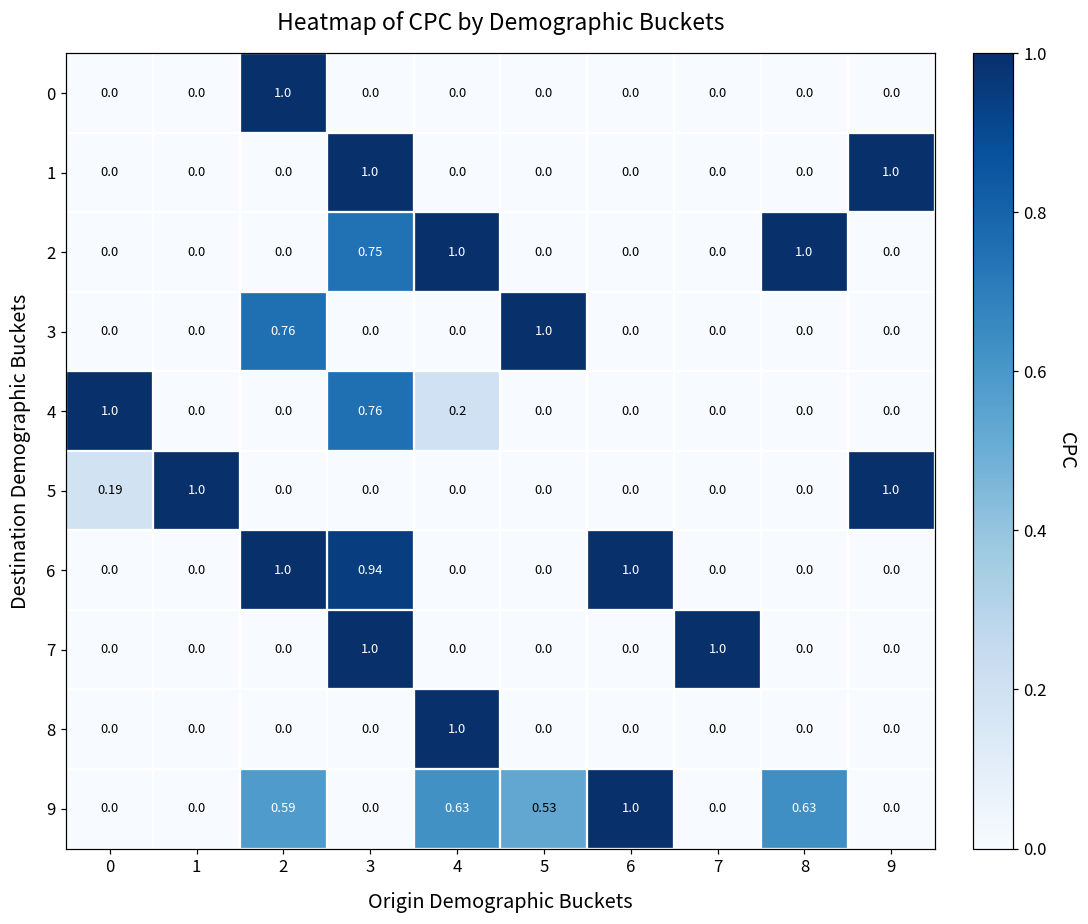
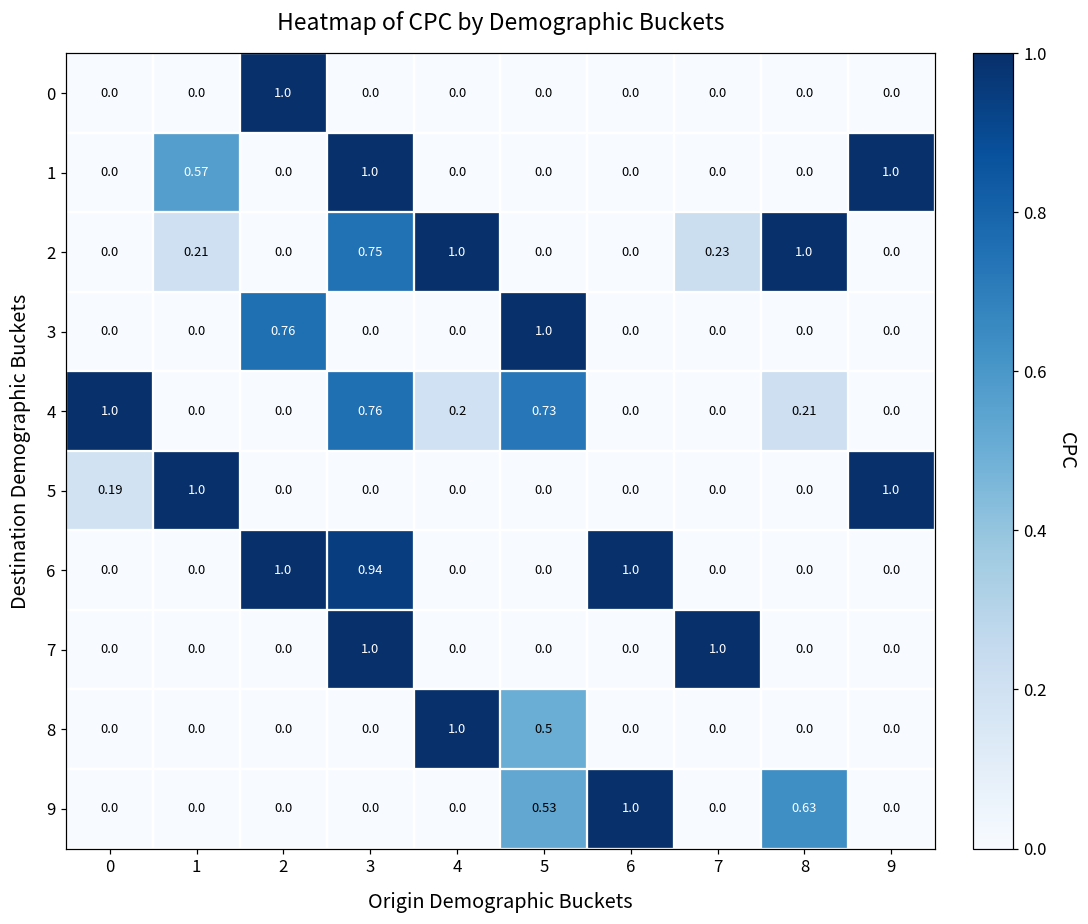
  {
    "0": {
      "0": 0.0,
      "1": 0.0,
      "2": 1.0,
      "3": 0.0,
      "4": 0.0,
      "5": 0.0,
      "6": 0.0,
      "7": 0.0,
      "8": 0.0,
      "9": 0.0
    },
    "1": {
      "0": 0.0,
-     "1": 0.0,
+     "1": 0.57,
      "2": 0.0,
      "3": 1.0,
      "4": 0.0,
      "5": 0.0,
      "6": 0.0,
      "7": 0.0,
      "8": 0.0,
      "9": 1.0
    },
    "2": {
      "0": 0.0,
-     "1": 0.0,
+     "1": 0.21,
      "2": 0.0,
      "3": 0.75,
      "4": 1.0,
      "5": 0.0,
      "6": 0.0,
-     "7": 0.0,
+     "7": 0.23,
      "8": 1.0,
      "9": 0.0
    },
    "3": {
      "0": 0.0,
      "1": 0.0,
      "2": 0.76,
      "3": 0.0,
      "4": 0.0,
      "5": 1.0,
      "6": 0.0,
      "7": 0.0,
      "8": 0.0,
      "9": 0.0
    },
    "4": {
      "0": 1.0,
      "1": 0.0,
      "2": 0.0,
      "3": 0.76,
      "4": 0.2,
-     "5": 0.0,
+     "5": 0.73,
      "6": 0.0,
      "7": 0.0,
-     "8": 0.0,
+     "8": 0.21,
      "9": 0.0
    },
    "5": {
      "0": 0.19,
      "1": 1.0,
      "2": 0.0,
      "3": 0.0,
      "4": 0.0,
      "5": 0.0,
      "6": 0.0,
      "7": 0.0,
      "8": 0.0,
      "9": 1.0
    },
    "6": {
      "0": 0.0,
      "1": 0.0,
      "2": 1.0,
      "3": 0.94,
      "4": 0.0,
      "5": 0.0,
      "6": 1.0,
      "7": 0.0,
      "8": 0.0,
      "9": 0.0
    },
    "7": {
      "0": 0.0,
      "1": 0.0,
      "2": 0.0,
      "3": 1.0,
      "4": 0.0,
      "5": 0.0,
      "6": 0.0,
      "7": 1.0,
      "8": 0.0,
      "9": 0.0
    },
    "8": {
      "0": 0.0,
      "1": 0.0,
      "2": 0.0,
      "3": 0.0,
      "4": 1.0,
-     "5": 0.0,
+     "5": 0.5,
      "6": 0.0,
      "7": 0.0,
      "8": 0.0,
      "9": 0.0
    },
    "9": {
      "0": 0.0,
      "1": 0.0,
-     "2": 0.59,
+     "2": 0.0,
      "3": 0.0,
-     "4": 0.63,
+     "4": 0.0,
      "5": 0.53,
      "6": 1.0,
      "7": 0.0,
      "8": 0.63,
      "9": 0.0
    }
  }
